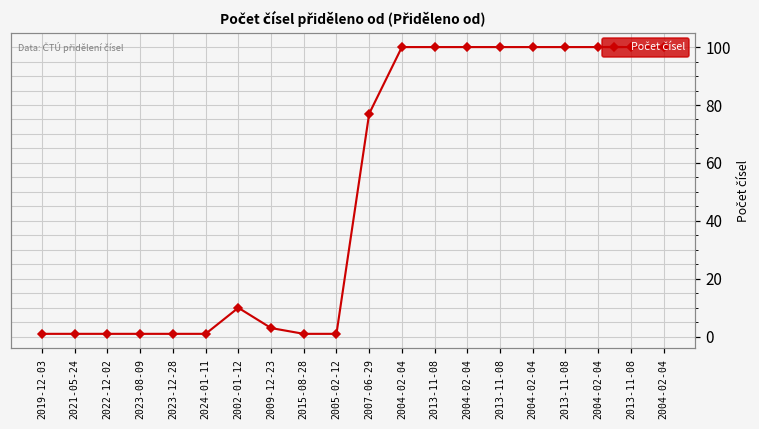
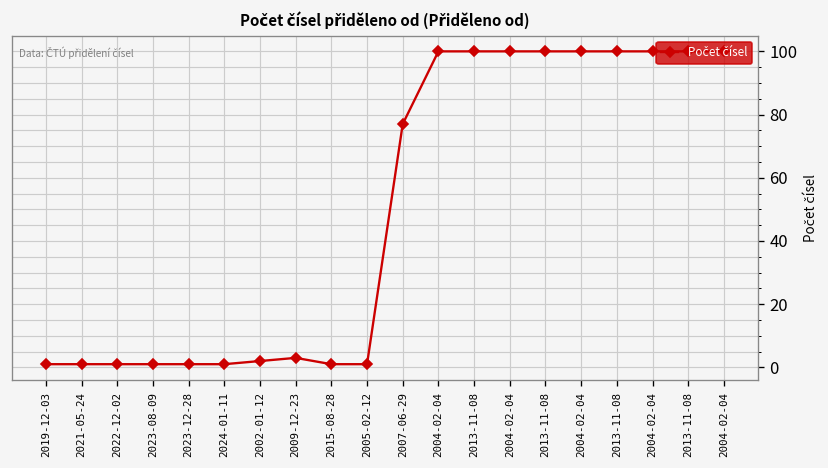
  {
    "2019-12-03": 1,
    "2021-05-24": 1,
    "2022-12-02": 1,
    "2023-08-09": 1,
    "2023-12-28": 1,
    "2024-01-11": 1,
-   "2002-01-12": 10,
+   "2002-01-12": 2,
    "2009-12-23": 3,
    "2015-08-28": 1,
    "2005-02-12": 1,
    "2007-06-29": 77
  }
